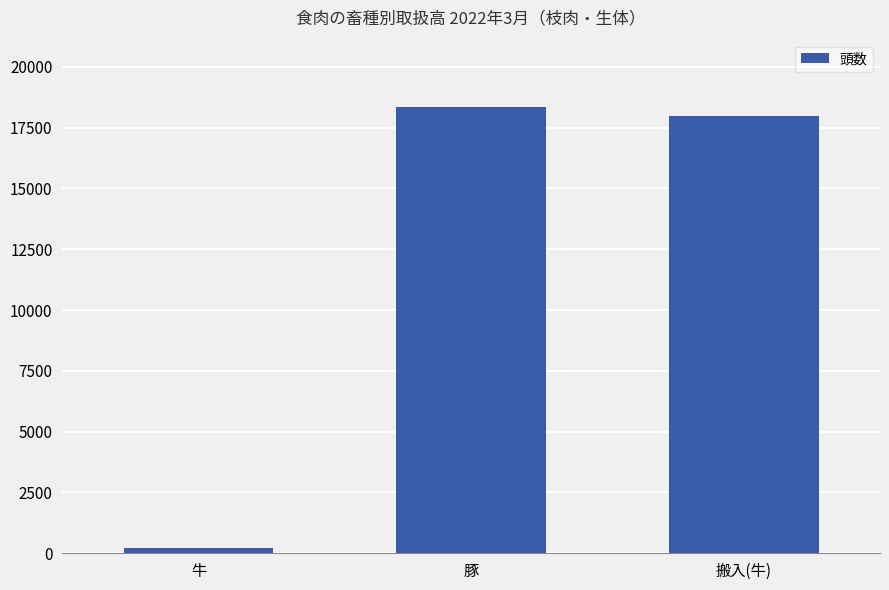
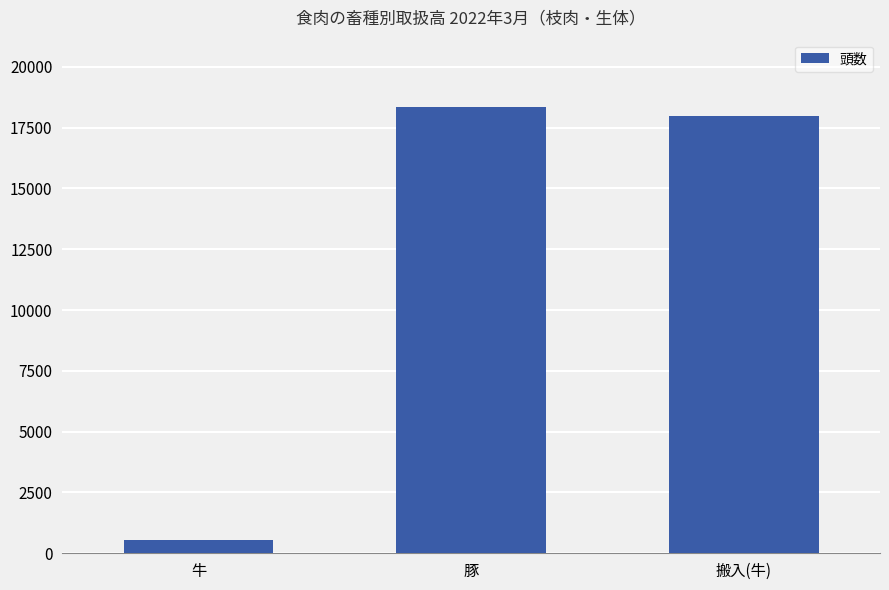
  {
-   "牛": 200,
+   "牛": 500,
    "豚": 18400,
    "搬入(牛)": 18000
  }
